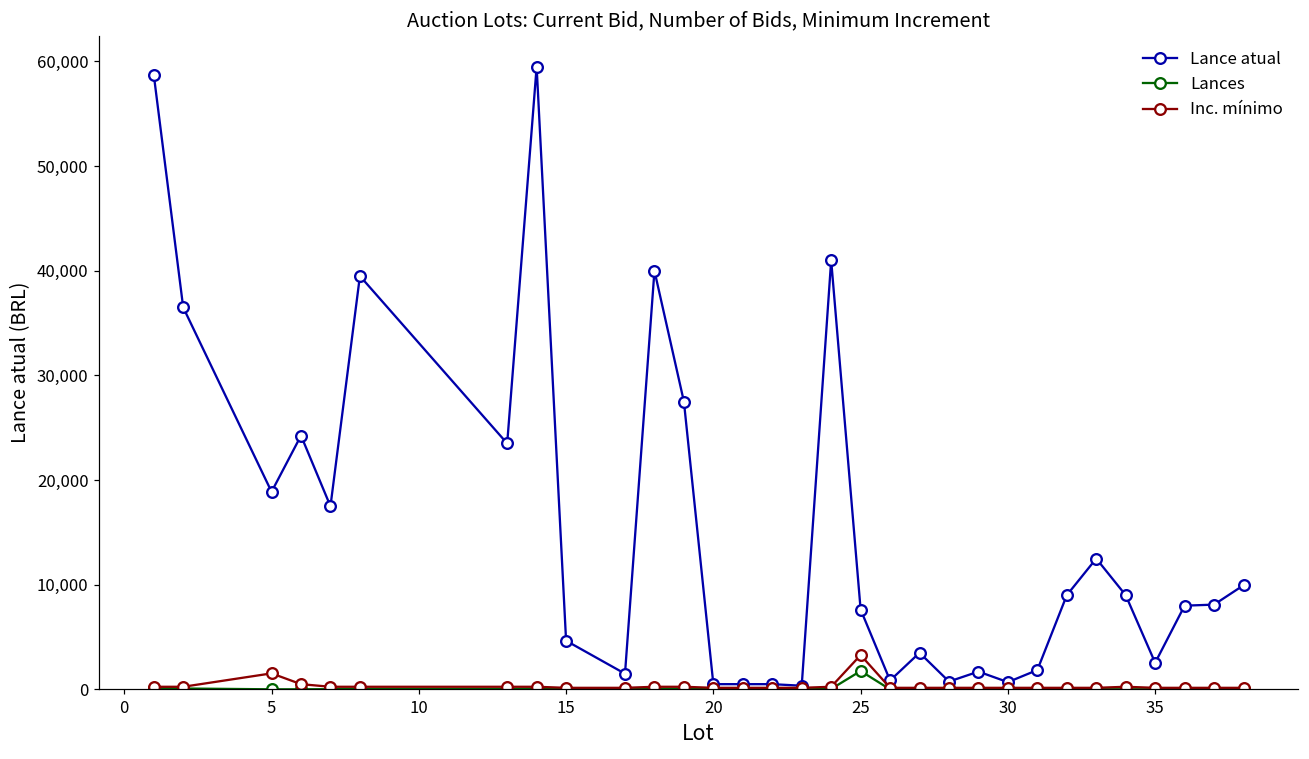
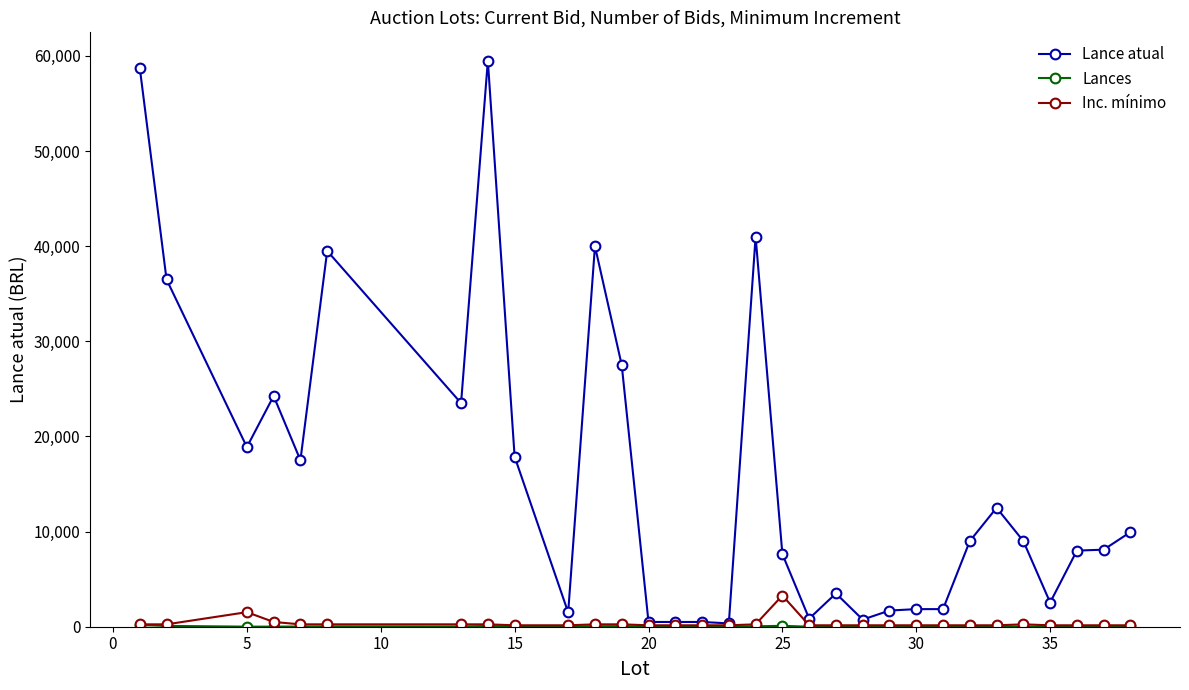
  {
    "Lance atual": {
      "5": "19,000",
-     "15": "5,000",
+     "15": "18,000",
      "20": "1,000",
      "25": "8,000",
-     "30": "1,000",
+     "30": "2,000",
      "35": "3,000"
    },
    "Lances": {
      "5": "0",
-     "25": "2,000"
+     "25": "0"
    },
    "Inc. mínimo": {
      "5": "2,000",
      "25": "3,000"
    }
  }
